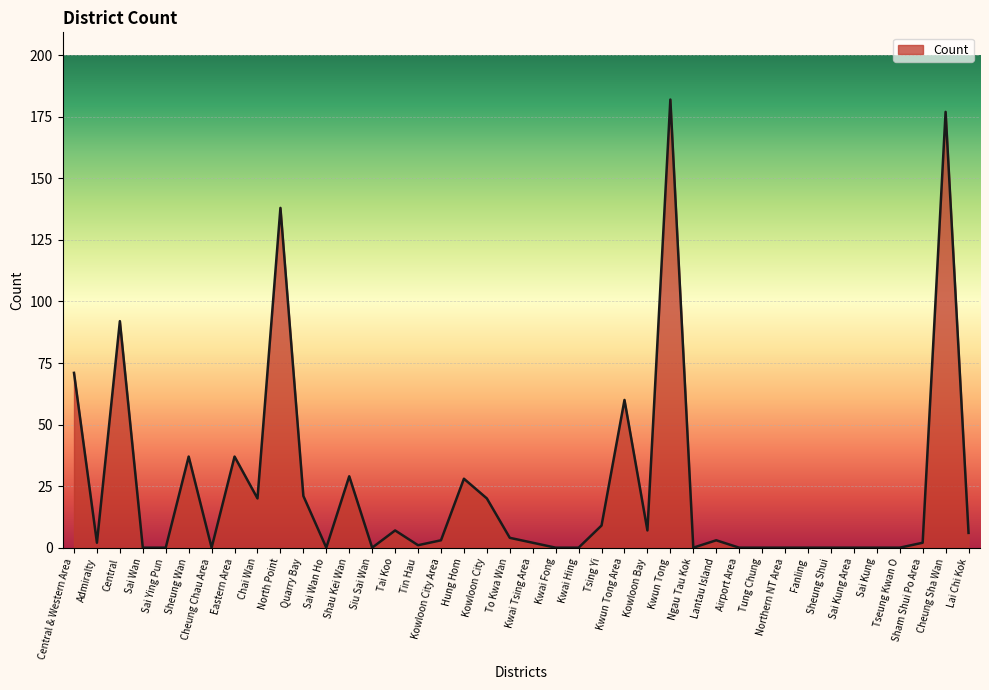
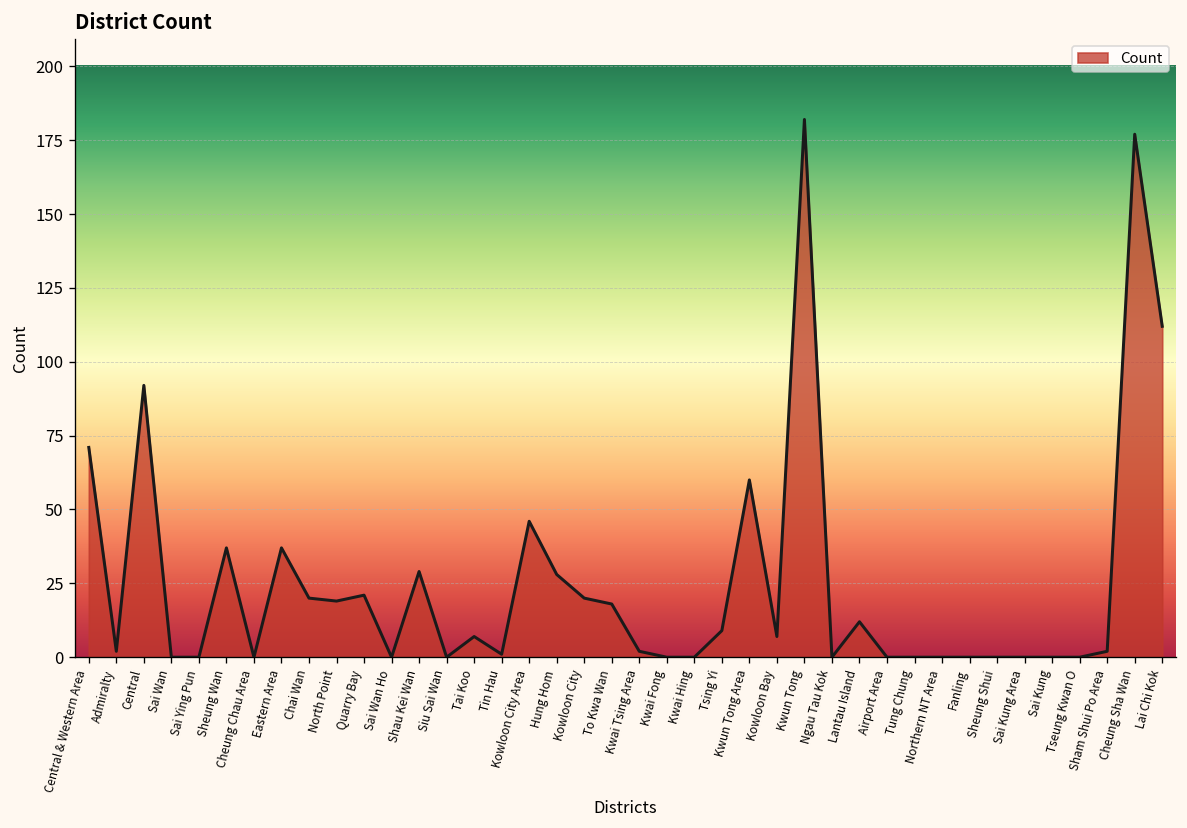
  {
    "Central & Western Area": 71,
    "Admiralty": 2,
    "Central": 92,
    "Sai Wan": 0,
    "Sai Ying Pun": 0,
    "Sheung Wan": 37,
    "Cheung Chau Area": 0,
    "Eastern Area": 37,
    "Chai Wan": 20,
-   "North Point": 138,
+   "North Point": 19,
    "Quarry Bay": 21,
    "Sai Wan Ho": 0,
    "Shau Kei Wan": 29,
    "Siu Sai Wan": 0,
    "Tai Koo": 7,
    "Tin Hau": 1,
-   "Kowloon City Area": 3,
+   "Kowloon City Area": 46,
    "Hung Hom": 28,
    "Kowloon City": 20,
-   "To Kwa Wan": 4,
+   "To Kwa Wan": 18,
    "Kwai Tsing Area": 2,
    "Kwai Fong": 0,
    "Kwai Hing": 0,
    "Tsing Yi": 9,
    "Kwun Tong Area": 60,
    "Kowloon Bay": 7,
    "Kwun Tong": 182,
    "Ngau Tau Kok": 0,
-   "Lantau Island": 3,
+   "Lantau Island": 12,
    "Airport Area": 0,
    "Tung Chung": 0,
    "Northern NT Area": 0,
    "Fanling": 0,
    "Sheung Shui": 0,
    "Sai Kung Area": 0,
    "Sai Kung": 0,
    "Tseung Kwan O": 0,
    "Sham Shui Po Area": 2,
    "Cheung Sha Wan": 177,
-   "Lai Chi Kok": 6
+   "Lai Chi Kok": 112
  }
